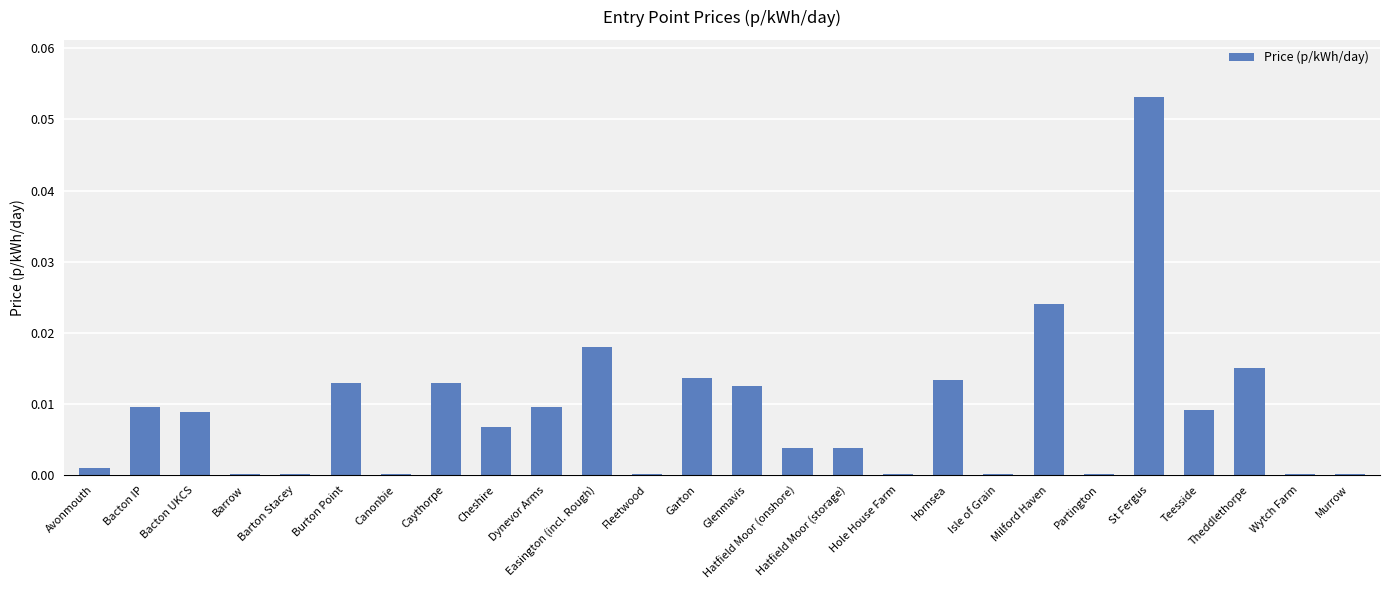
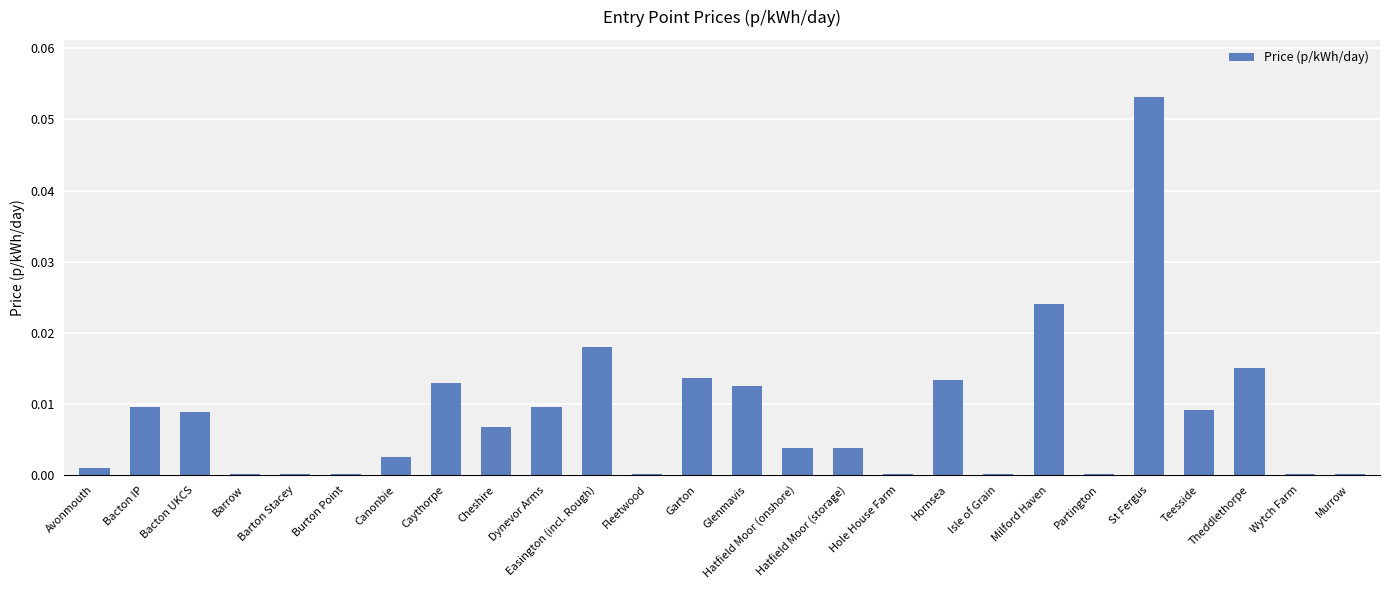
  {
    "Avonmouth": 0.001,
    "Bacton IP": 0.010,
    "Bacton UKCS": 0.009,
-   "Burton Point": 0.013,
-   "Canonbie": 0.000,
+   "Burton Point": 0.000,
+   "Canonbie": 0.003,
    "Caythorpe": 0.013,
    "Cheshire": 0.007,
    "Dynevor Arms": 0.010,
    "Easington (incl. Rough)": 0.018,
    "Garton": 0.014,
    "Glenmavis": 0.013,
    "Hatfield Moor (onshore)": 0.004,
    "Hatfield Moor (storage)": 0.004,
    "Hornsea": 0.013,
    "Milford Haven": 0.024,
    "St Fergus": 0.053,
    "Teesside": 0.009,
    "Theddlethorpe": 0.015
  }
